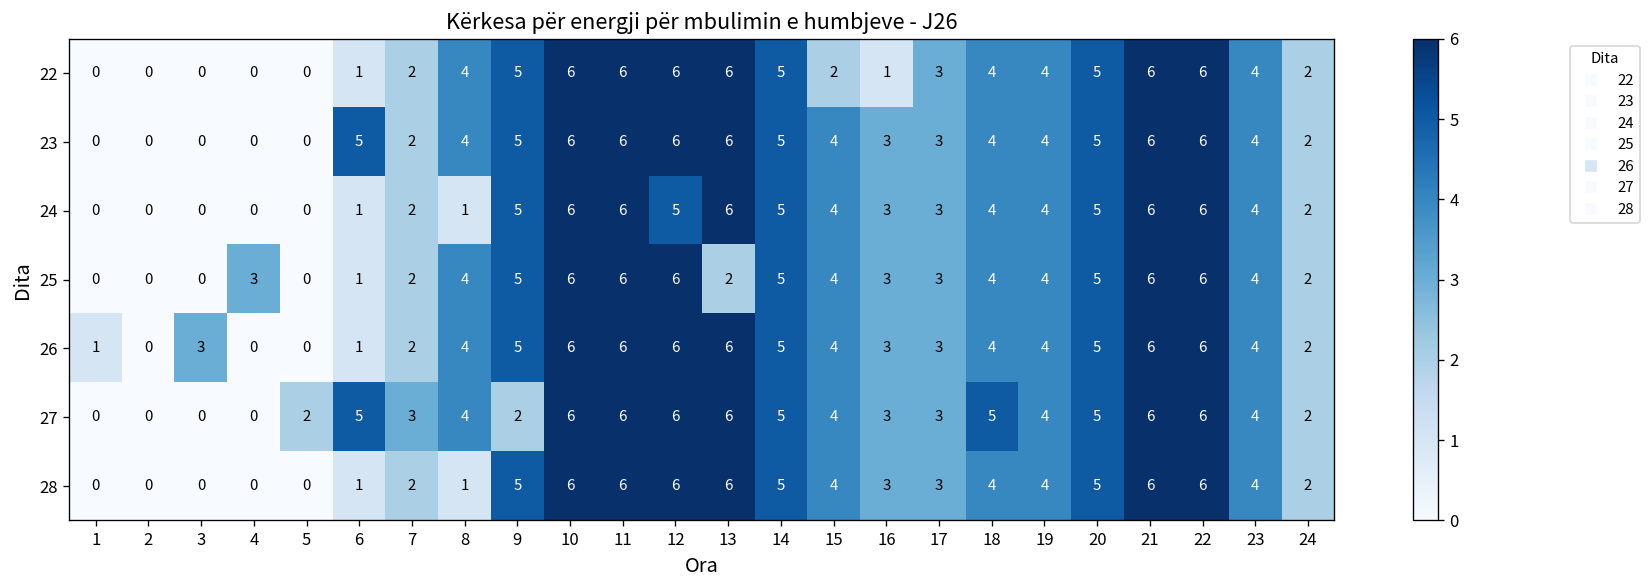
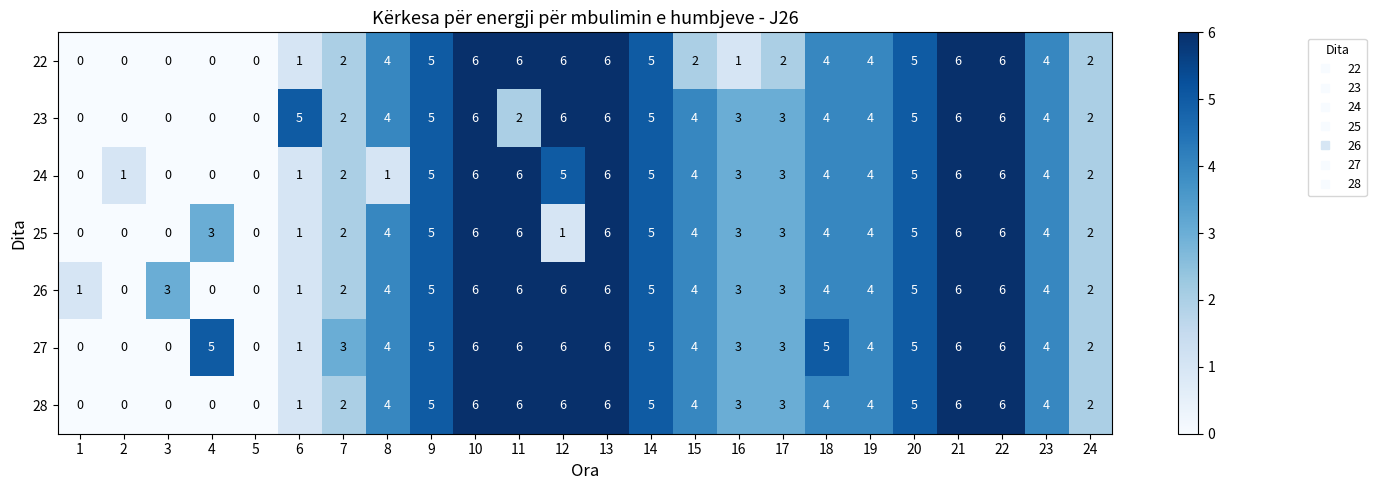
  {
    "22": {
      "1": 0,
      "2": 0,
      "3": 0,
      "4": 0,
      "5": 0,
      "6": 1,
      "7": 2,
      "8": 4,
      "9": 5,
      "10": 6,
      "11": 6,
      "12": 6,
      "13": 6,
      "14": 5,
      "15": 2,
      "16": 1,
-     "17": 3,
+     "17": 2,
      "18": 4,
      "19": 4,
      "20": 5,
      "21": 6,
      "22": 6,
      "23": 4,
      "24": 2
    },
    "23": {
      "1": 0,
      "2": 0,
      "3": 0,
      "4": 0,
      "5": 0,
      "6": 5,
      "7": 2,
      "8": 4,
      "9": 5,
      "10": 6,
-     "11": 6,
+     "11": 2,
      "12": 6,
      "13": 6,
      "14": 5,
      "15": 4,
      "16": 3,
      "17": 3,
      "18": 4,
      "19": 4,
      "20": 5,
      "21": 6,
      "22": 6,
      "23": 4,
      "24": 2
    },
    "24": {
      "1": 0,
-     "2": 0,
+     "2": 1,
      "3": 0,
      "4": 0,
      "5": 0,
      "6": 1,
      "7": 2,
      "8": 1,
      "9": 5,
      "10": 6,
      "11": 6,
      "12": 5,
      "13": 6,
      "14": 5,
      "15": 4,
      "16": 3,
      "17": 3,
      "18": 4,
      "19": 4,
      "20": 5,
      "21": 6,
      "22": 6,
      "23": 4,
      "24": 2
    },
    "25": {
      "1": 0,
      "2": 0,
      "3": 0,
      "4": 3,
      "5": 0,
      "6": 1,
      "7": 2,
      "8": 4,
      "9": 5,
      "10": 6,
      "11": 6,
-     "12": 6,
-     "13": 2,
+     "12": 1,
+     "13": 6,
      "14": 5,
      "15": 4,
      "16": 3,
      "17": 3,
      "18": 4,
      "19": 4,
      "20": 5,
      "21": 6,
      "22": 6,
      "23": 4,
      "24": 2
    },
    "26": {
      "1": 1,
      "2": 0,
      "3": 3,
      "4": 0,
      "5": 0,
      "6": 1,
      "7": 2,
      "8": 4,
      "9": 5,
      "10": 6,
      "11": 6,
      "12": 6,
      "13": 6,
      "14": 5,
      "15": 4,
      "16": 3,
      "17": 3,
      "18": 4,
      "19": 4,
      "20": 5,
      "21": 6,
      "22": 6,
      "23": 4,
      "24": 2
    },
    "27": {
      "1": 0,
      "2": 0,
      "3": 0,
-     "4": 0,
-     "5": 2,
-     "6": 5,
+     "4": 5,
+     "5": 0,
+     "6": 1,
      "7": 3,
      "8": 4,
-     "9": 2,
+     "9": 5,
      "10": 6,
      "11": 6,
      "12": 6,
      "13": 6,
      "14": 5,
      "15": 4,
      "16": 3,
      "17": 3,
      "18": 5,
      "19": 4,
      "20": 5,
      "21": 6,
      "22": 6,
      "23": 4,
      "24": 2
    },
    "28": {
      "1": 0,
      "2": 0,
      "3": 0,
      "4": 0,
      "5": 0,
      "6": 1,
      "7": 2,
-     "8": 1,
+     "8": 4,
      "9": 5,
      "10": 6,
      "11": 6,
      "12": 6,
      "13": 6,
      "14": 5,
      "15": 4,
      "16": 3,
      "17": 3,
      "18": 4,
      "19": 4,
      "20": 5,
      "21": 6,
      "22": 6,
      "23": 4,
      "24": 2
    }
  }
